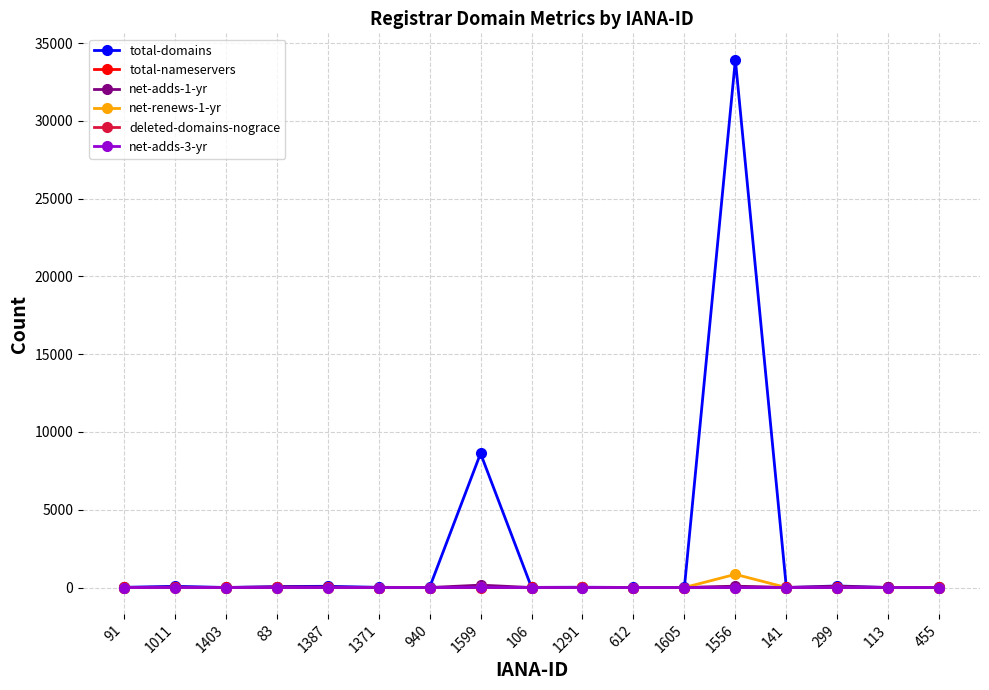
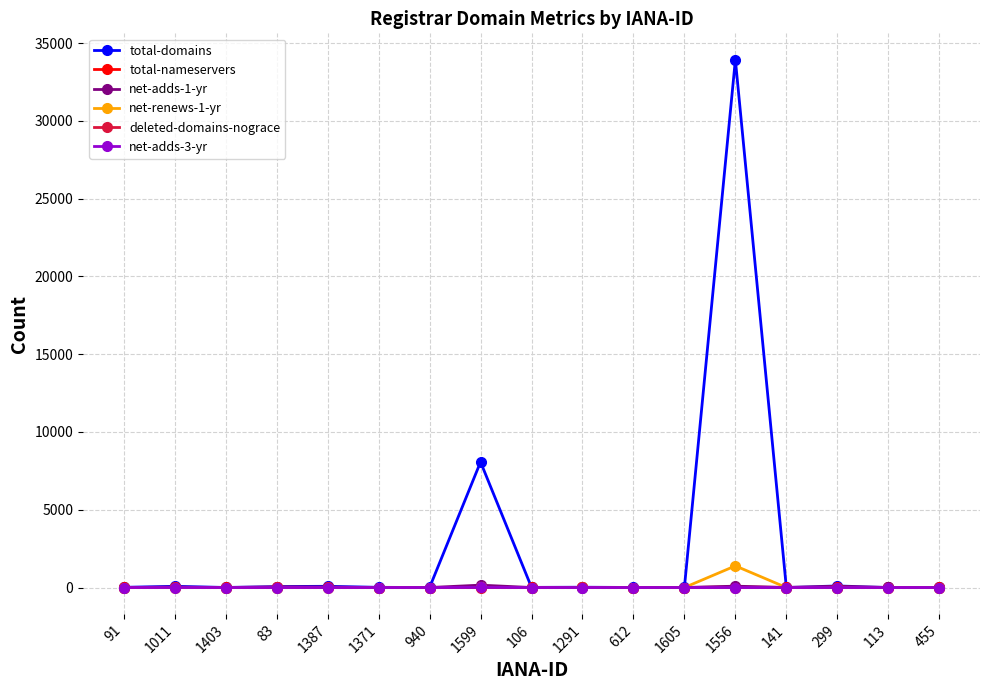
  {
    "total-domains": {
-     "1599": 8600,
+     "1599": 8100,
      "1556": 33900
    },
    "net-renews-1-yr": {
-     "1556": 800
+     "1556": 1400
    }
  }
